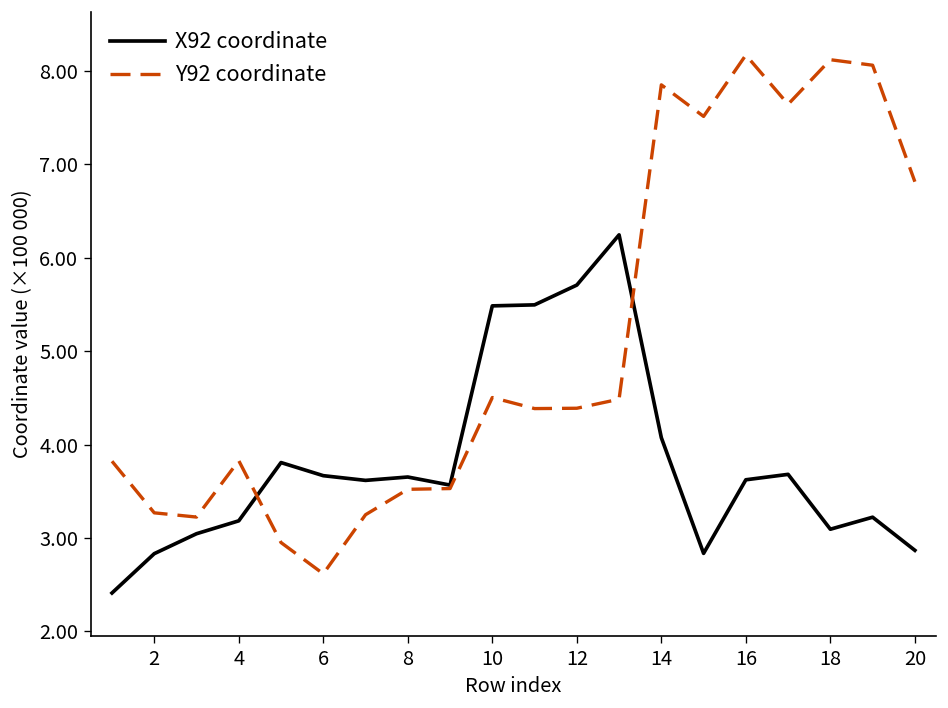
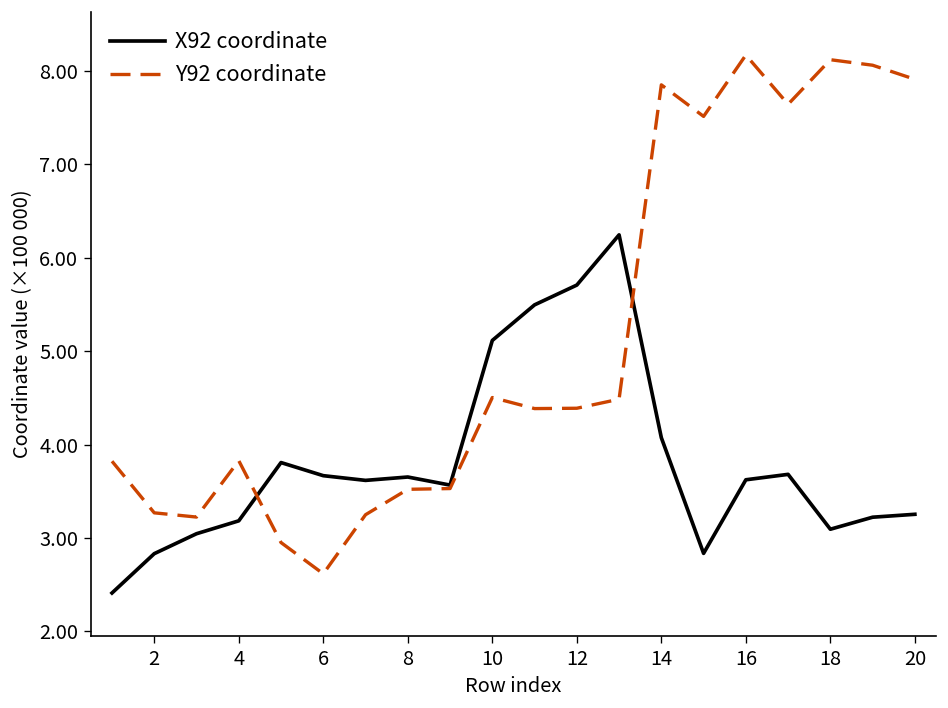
  {
    "X92 coordinate": {
      "2": 2.8,
      "4": 3.2,
      "6": 3.7,
      "8": 3.7,
-     "10": 5.5,
+     "10": 5.1,
      "12": 5.7,
      "14": 4.1,
      "16": 3.6,
      "18": 3.1,
-     "20": 2.9
+     "20": 3.3
    },
    "Y92 coordinate": {
      "2": 3.3,
      "4": 3.8,
      "6": 2.6,
      "8": 3.5,
      "10": 4.5,
      "12": 4.4,
      "14": 7.9,
      "16": 8.2,
      "18": 8.1,
-     "20": 6.8
+     "20": 7.9
    }
  }
